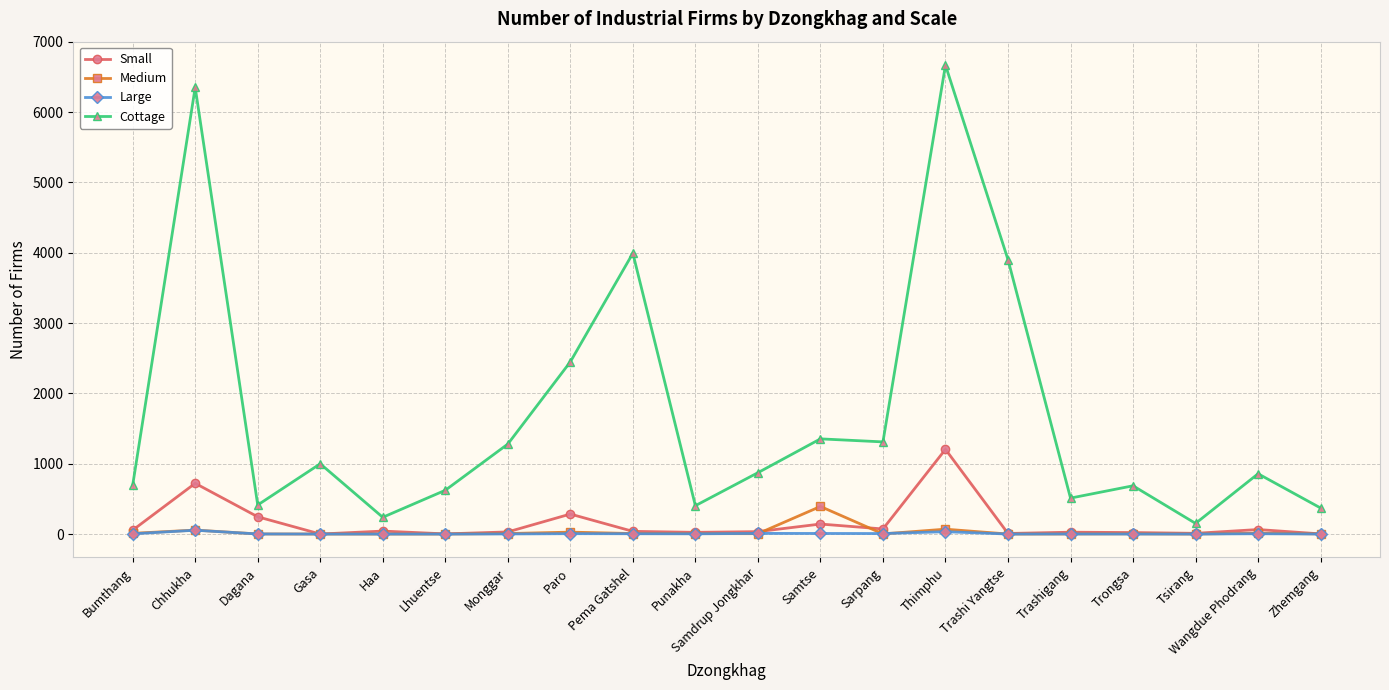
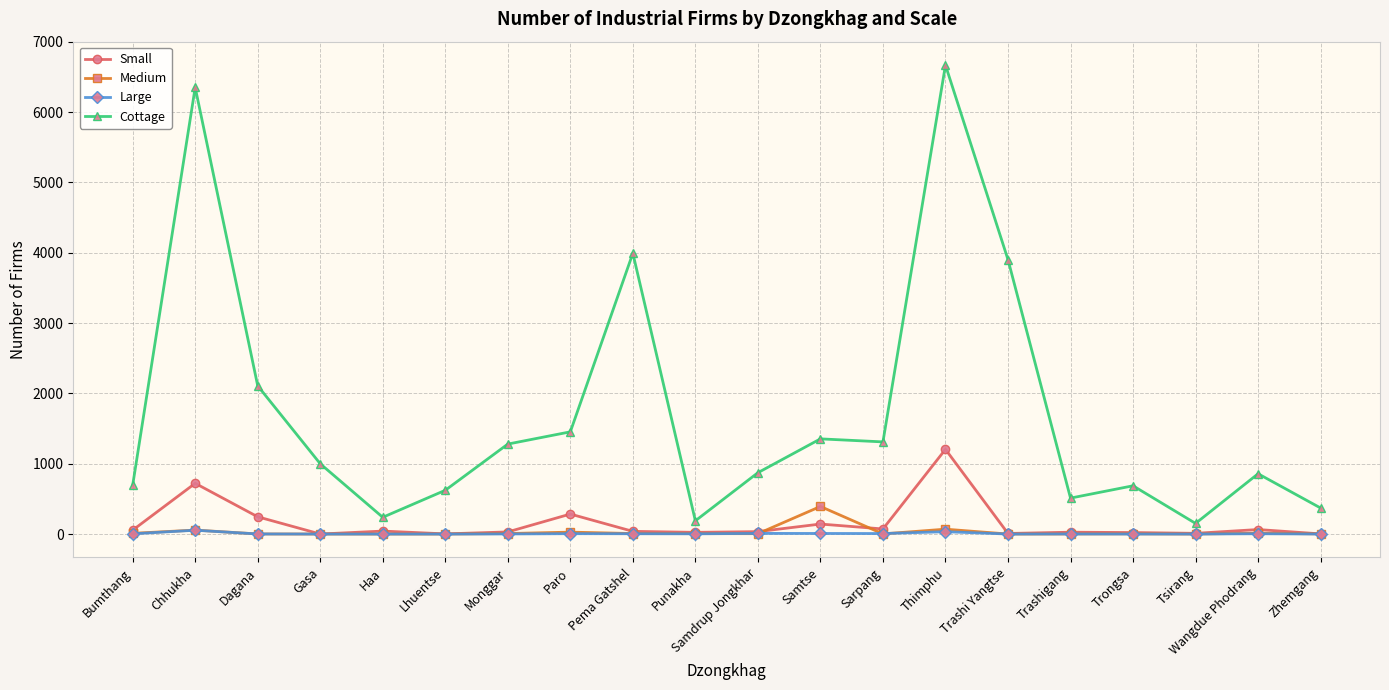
  {
    "Small": {
      "Bumthang": 100,
      "Chhukha": 700,
      "Dagana": 200,
      "Haa": 0,
      "Paro": 300,
      "Samtse": 100,
      "Sarpang": 100,
      "Thimphu": 1200,
      "Wangdue Phodrang": 100
    },
    "Medium": {
      "Samtse": 400
    },
    "Large": {
      "Samtse": 0
    },
    "Cottage": {
      "Bumthang": 700,
      "Chhukha": 6400,
-     "Dagana": 400,
+     "Dagana": 2100,
      "Gasa": 1000,
      "Haa": 200,
      "Lhuentse": 600,
      "Monggar": 1300,
-     "Paro": 2400,
+     "Paro": 1500,
      "Pema Gatshel": 4000,
-     "Punakha": 400,
+     "Punakha": 200,
      "Samdrup Jongkhar": 900,
      "Samtse": 1400,
      "Sarpang": 1300,
      "Thimphu": 6700,
      "Trashi Yangtse": 3900,
      "Trashigang": 500,
      "Trongsa": 700,
      "Tsirang": 200,
      "Wangdue Phodrang": 900,
      "Zhemgang": 400
    }
  }
